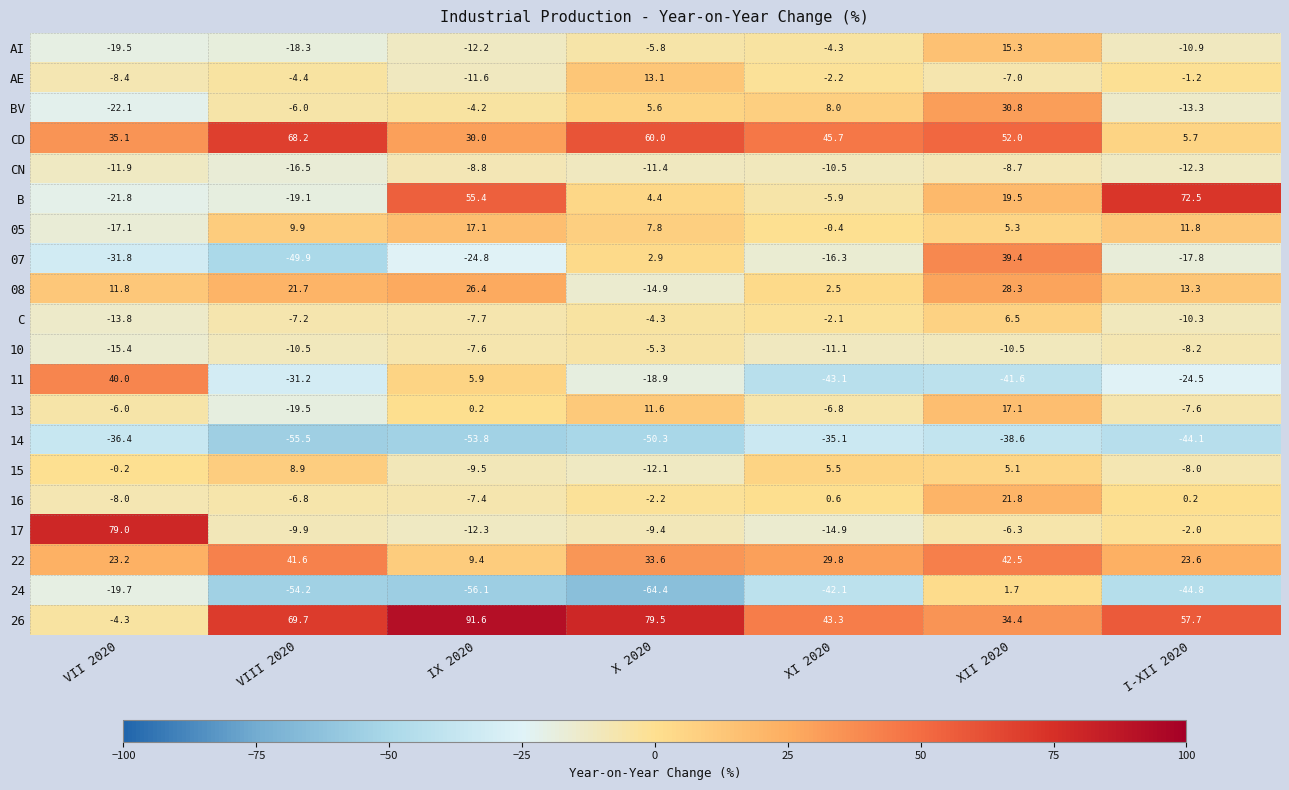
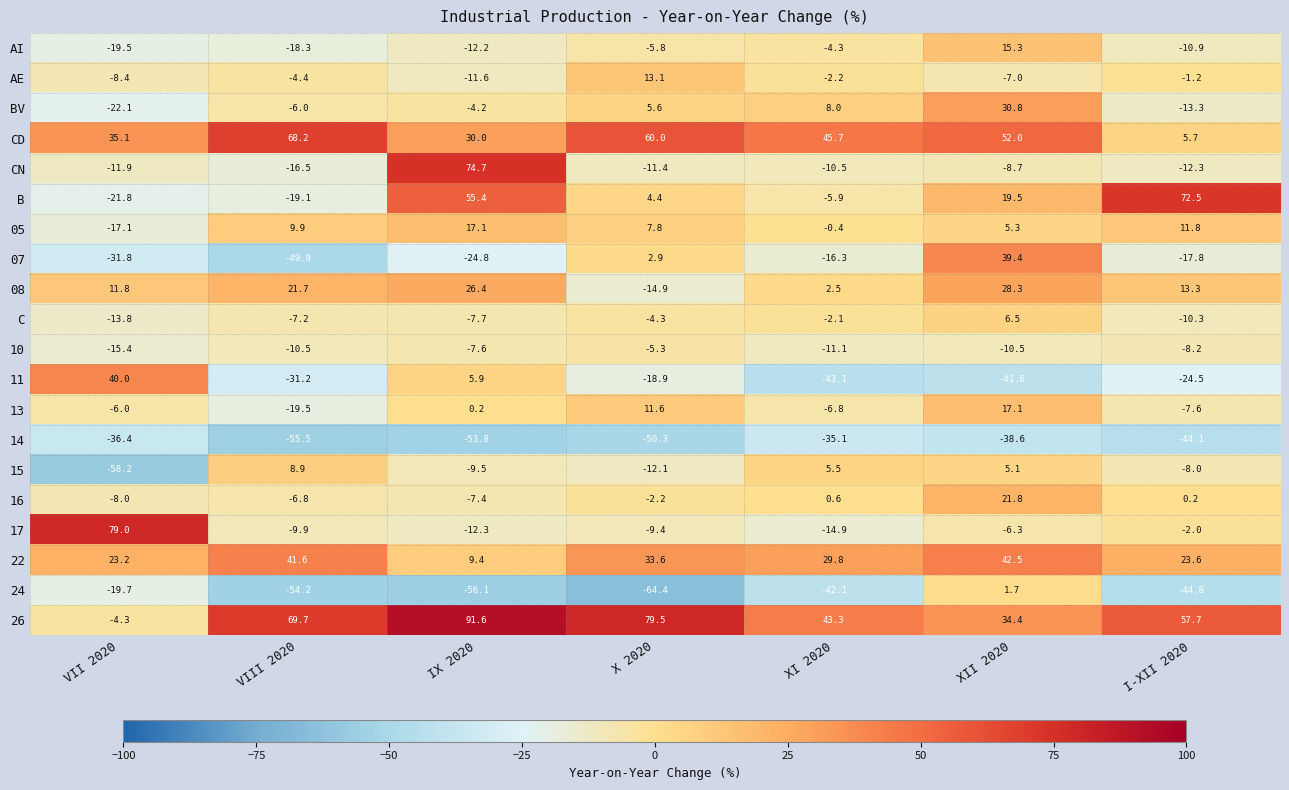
  {
    "AI": {
      "VII 2020": -19.5,
      "VIII 2020": -18.3,
      "IX 2020": -12.2,
      "X 2020": -5.8,
      "XI 2020": -4.3,
      "XII 2020": 15.3,
      "I-XII 2020": -10.9
    },
    "AE": {
      "VII 2020": -8.4,
      "VIII 2020": -4.4,
      "IX 2020": -11.6,
      "X 2020": 13.1,
      "XI 2020": -2.2,
      "XII 2020": -7.0,
      "I-XII 2020": -1.2
    },
    "BV": {
      "VII 2020": -22.1,
      "VIII 2020": -6.0,
      "IX 2020": -4.2,
      "X 2020": 5.6,
      "XI 2020": 8.0,
      "XII 2020": 30.8,
      "I-XII 2020": -13.3
    },
    "CD": {
      "VII 2020": 35.1,
      "VIII 2020": 68.2,
      "IX 2020": 30.0,
      "X 2020": 60.0,
      "XI 2020": 45.7,
      "XII 2020": 52.0,
      "I-XII 2020": 5.7
    },
    "CN": {
      "VII 2020": -11.9,
      "VIII 2020": -16.5,
-     "IX 2020": -8.8,
+     "IX 2020": 74.7,
      "X 2020": -11.4,
      "XI 2020": -10.5,
      "XII 2020": -8.7,
      "I-XII 2020": -12.3
    },
    "B": {
      "VII 2020": -21.8,
      "VIII 2020": -19.1,
      "IX 2020": 55.4,
      "X 2020": 4.4,
      "XI 2020": -5.9,
      "XII 2020": 19.5,
      "I-XII 2020": 72.5
    },
    "05": {
      "VII 2020": -17.1,
      "VIII 2020": 9.9,
      "IX 2020": 17.1,
      "X 2020": 7.8,
      "XI 2020": -0.4,
      "XII 2020": 5.3,
      "I-XII 2020": 11.8
    },
    "07": {
      "VII 2020": -31.8,
      "VIII 2020": -49.9,
      "IX 2020": -24.8,
      "X 2020": 2.9,
      "XI 2020": -16.3,
      "XII 2020": 39.4,
      "I-XII 2020": -17.8
    },
    "08": {
      "VII 2020": 11.8,
      "VIII 2020": 21.7,
      "IX 2020": 26.4,
      "X 2020": -14.9,
      "XI 2020": 2.5,
      "XII 2020": 28.3,
      "I-XII 2020": 13.3
    },
    "C": {
      "VII 2020": -13.8,
      "VIII 2020": -7.2,
      "IX 2020": -7.7,
      "X 2020": -4.3,
      "XI 2020": -2.1,
      "XII 2020": 6.5,
      "I-XII 2020": -10.3
    },
    "10": {
      "VII 2020": -15.4,
      "VIII 2020": -10.5,
      "IX 2020": -7.6,
      "X 2020": -5.3,
      "XI 2020": -11.1,
      "XII 2020": -10.5,
      "I-XII 2020": -8.2
    },
    "11": {
      "VII 2020": 40.0,
      "VIII 2020": -31.2,
      "IX 2020": 5.9,
      "X 2020": -18.9,
      "XI 2020": -43.1,
      "XII 2020": -41.6,
      "I-XII 2020": -24.5
    },
    "13": {
      "VII 2020": -6.0,
      "VIII 2020": -19.5,
      "IX 2020": 0.2,
      "X 2020": 11.6,
      "XI 2020": -6.8,
      "XII 2020": 17.1,
      "I-XII 2020": -7.6
    },
    "14": {
      "VII 2020": -36.4,
      "VIII 2020": -55.5,
      "IX 2020": -53.8,
      "X 2020": -50.3,
      "XI 2020": -35.1,
      "XII 2020": -38.6,
      "I-XII 2020": -44.1
    },
    "15": {
-     "VII 2020": -0.2,
+     "VII 2020": -58.2,
      "VIII 2020": 8.9,
      "IX 2020": -9.5,
      "X 2020": -12.1,
      "XI 2020": 5.5,
      "XII 2020": 5.1,
      "I-XII 2020": -8.0
    },
    "16": {
      "VII 2020": -8.0,
      "VIII 2020": -6.8,
      "IX 2020": -7.4,
      "X 2020": -2.2,
      "XI 2020": 0.6,
      "XII 2020": 21.8,
      "I-XII 2020": 0.2
    },
    "17": {
      "VII 2020": 79.0,
      "VIII 2020": -9.9,
      "IX 2020": -12.3,
      "X 2020": -9.4,
      "XI 2020": -14.9,
      "XII 2020": -6.3,
      "I-XII 2020": -2.0
    },
    "22": {
      "VII 2020": 23.2,
      "VIII 2020": 41.6,
      "IX 2020": 9.4,
      "X 2020": 33.6,
      "XI 2020": 29.8,
      "XII 2020": 42.5,
      "I-XII 2020": 23.6
    },
    "24": {
      "VII 2020": -19.7,
      "VIII 2020": -54.2,
      "IX 2020": -56.1,
      "X 2020": -64.4,
      "XI 2020": -42.1,
      "XII 2020": 1.7,
      "I-XII 2020": -44.8
    },
    "26": {
      "VII 2020": -4.3,
      "VIII 2020": 69.7,
      "IX 2020": 91.6,
      "X 2020": 79.5,
      "XI 2020": 43.3,
      "XII 2020": 34.4,
      "I-XII 2020": 57.7
    }
  }
